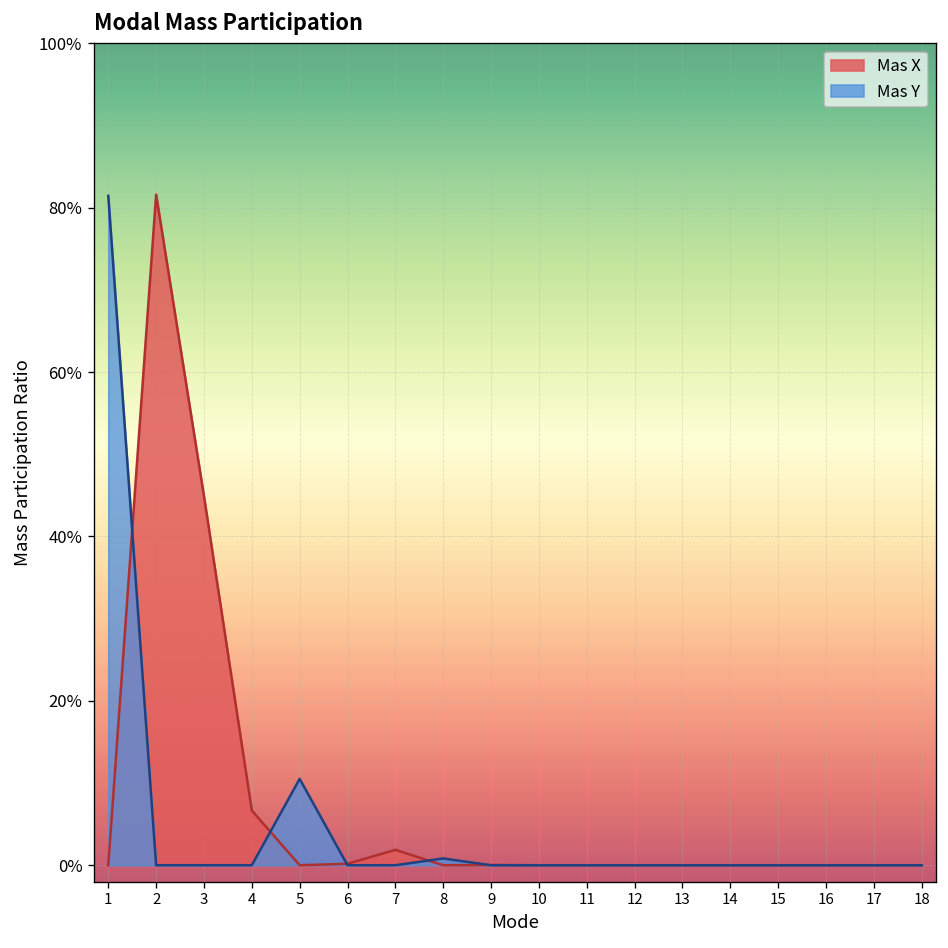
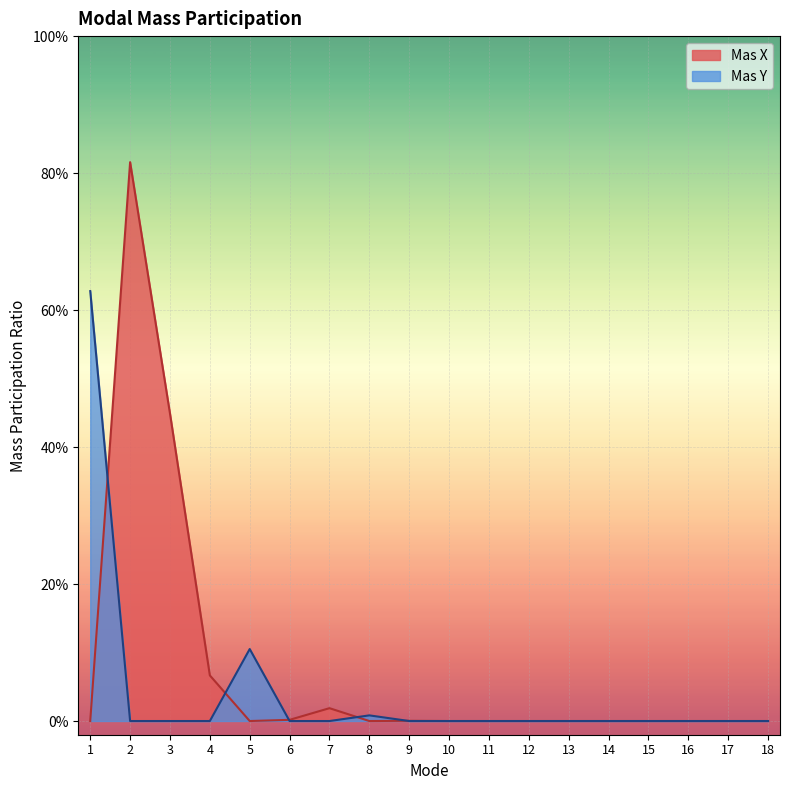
  {
    "Mas X": {
      "1": "0%",
      "2": "82%",
      "3": "45%",
      "4": "7%",
      "5": "0%",
      "7": "2%",
      "8": "0%"
    },
    "Mas Y": {
-     "1": "81%",
+     "1": "63%",
      "2": "0%",
      "3": "0%",
      "4": "0%",
      "5": "11%",
      "7": "0%",
      "8": "1%"
    }
  }
